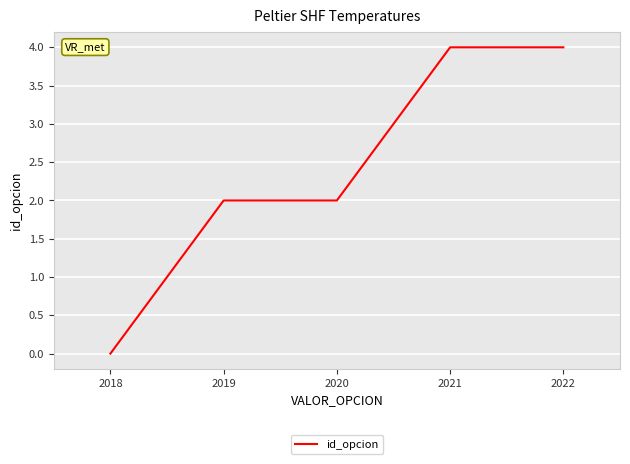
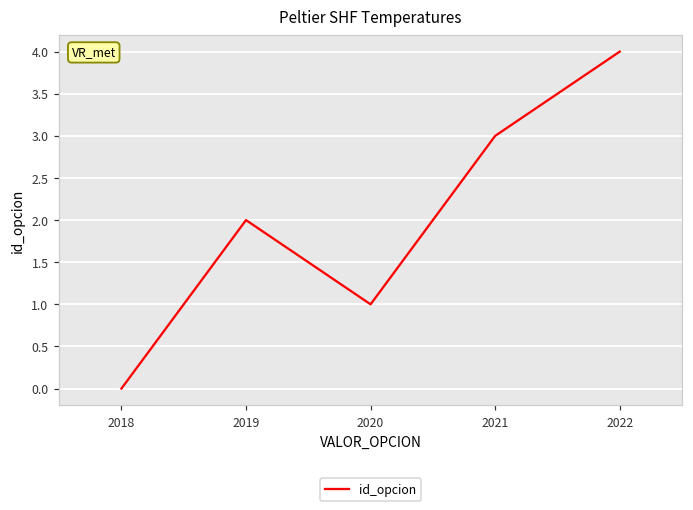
  {
    "2018": 0,
    "2019": 2,
-   "2020": 2,
-   "2021": 4,
+   "2020": 1,
+   "2021": 3,
    "2022": 4
  }
